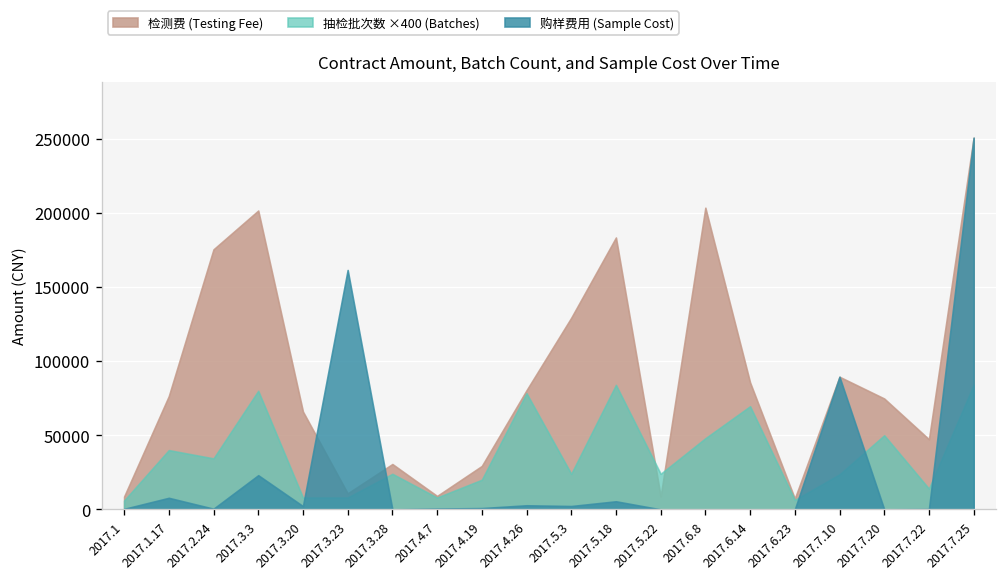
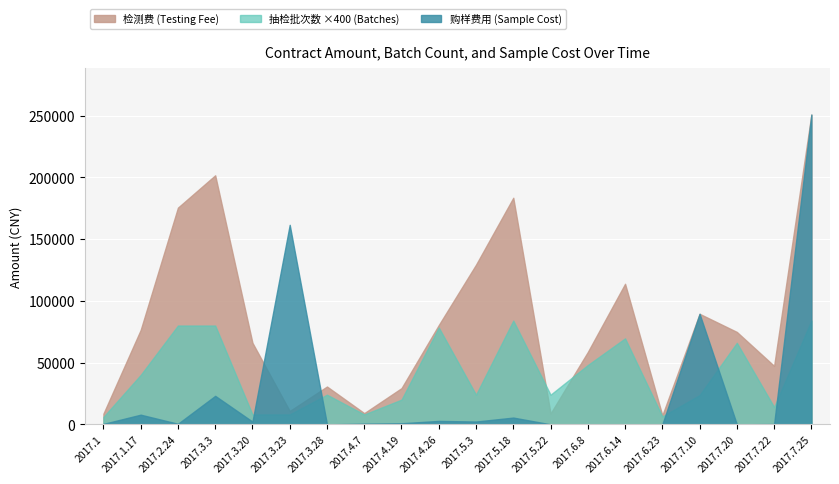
  {
    "检测费 (Testing Fee)": {
      "2017.1": 9000,
      "2017.1.17": 76000,
      "2017.2.24": 175000,
      "2017.3.3": 202000,
      "2017.3.20": 66000,
      "2017.3.23": 11000,
      "2017.3.28": 31000,
      "2017.4.19": 29000,
      "2017.5.3": 129000,
      "2017.5.18": 183000,
      "2017.5.22": 9000,
-     "2017.6.8": 204000,
-     "2017.6.14": 86000,
+     "2017.6.8": 59000,
+     "2017.6.14": 114000,
      "2017.7.20": 75000,
      "2017.7.22": 47000
    },
    "抽检批次数 ×400 (Batches)": {
      "2017.1": 6000,
      "2017.1.17": 40000,
-     "2017.2.24": 34000,
+     "2017.2.24": 80000,
      "2017.3.3": 80000,
      "2017.3.20": 8000,
      "2017.3.23": 8000,
      "2017.3.28": 24000,
      "2017.4.19": 20000,
      "2017.5.3": 24000,
      "2017.5.18": 84000,
      "2017.5.22": 24000,
      "2017.6.8": 48000,
      "2017.6.14": 70000,
      "2017.7.10": 24000,
-     "2017.7.20": 50000,
+     "2017.7.20": 66000,
      "2017.7.22": 14000,
      "2017.7.25": 84000
    },
    "购样费用 (Sample Cost)": {
      "2017.1.17": 8000,
      "2017.3.3": 23000,
      "2017.3.20": 2000,
      "2017.3.23": 162000,
      "2017.3.28": 0,
      "2017.4.26": 3000,
      "2017.5.3": 2000,
      "2017.5.18": 5000,
      "2017.5.22": 0,
      "2017.6.8": 0,
      "2017.6.14": 0,
      "2017.6.23": 0,
      "2017.7.20": 0
    }
  }
